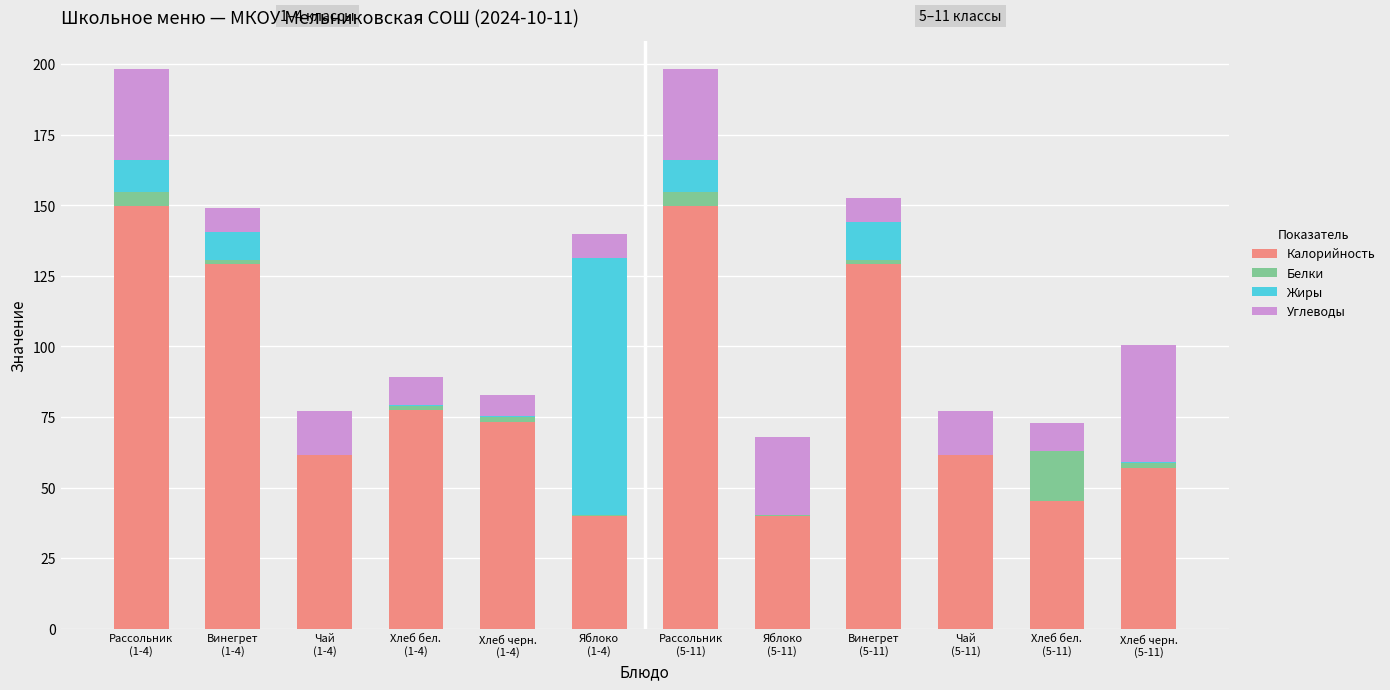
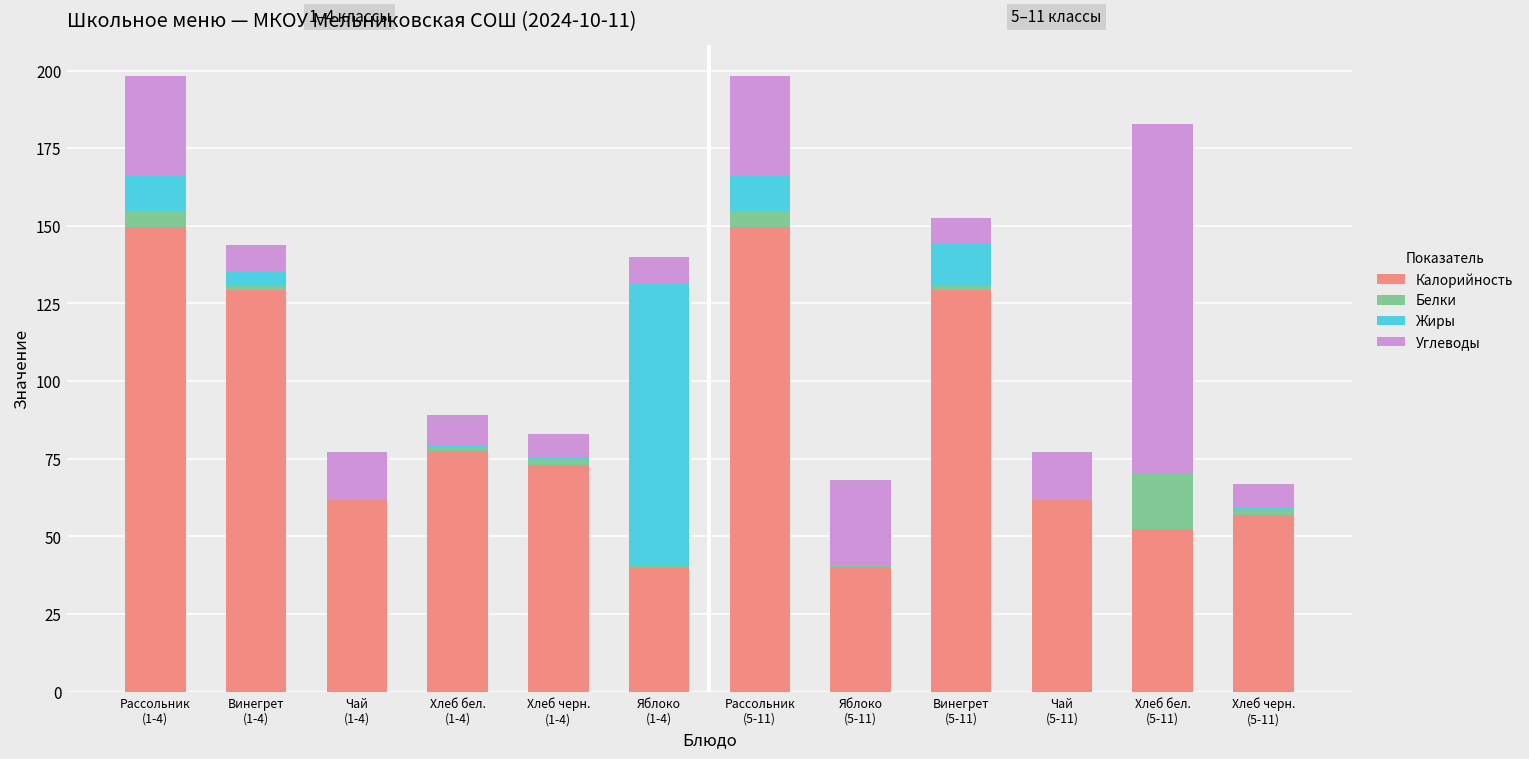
  {
    "Калорийность": {
      "Рассольник (1-4)": 150,
      "Винегрет (1-4)": 129,
      "Чай (1-4)": 62,
      "Хлеб бел. (1-4)": 77,
      "Хлеб черн. (1-4)": 73,
      "Яблоко (1-4)": 40,
      "Рассольник (5-11)": 150,
      "Яблоко (5-11)": 40,
      "Винегрет (5-11)": 129,
      "Чай (5-11)": 62,
-     "Хлеб бел. (5-11)": 45,
+     "Хлеб бел. (5-11)": 53,
      "Хлеб черн. (5-11)": 57
    },
    "Белки": {
      "Рассольник (1-4)": 5,
      "Винегрет (1-4)": 1,
      "Хлеб бел. (1-4)": 2,
      "Хлеб черн. (1-4)": 2,
      "Рассольник (5-11)": 5,
      "Винегрет (5-11)": 1,
      "Хлеб бел. (5-11)": 18,
      "Хлеб черн. (5-11)": 2
    },
    "Жиры": {
      "Рассольник (1-4)": 11,
-     "Винегрет (1-4)": 10,
+     "Винегрет (1-4)": 5,
      "Яблоко (1-4)": 91,
      "Рассольник (5-11)": 11,
      "Яблоко (5-11)": 0,
      "Винегрет (5-11)": 14
    },
    "Углеводы": {
      "Рассольник (1-4)": 32,
      "Винегрет (1-4)": 8,
      "Чай (1-4)": 15,
      "Хлеб бел. (1-4)": 10,
      "Хлеб черн. (1-4)": 8,
      "Яблоко (1-4)": 9,
      "Рассольник (5-11)": 32,
      "Яблоко (5-11)": 28,
      "Винегрет (5-11)": 8,
      "Чай (5-11)": 15,
-     "Хлеб бел. (5-11)": 10,
-     "Хлеб черн. (5-11)": 42
+     "Хлеб бел. (5-11)": 113,
+     "Хлеб черн. (5-11)": 8
    }
  }
